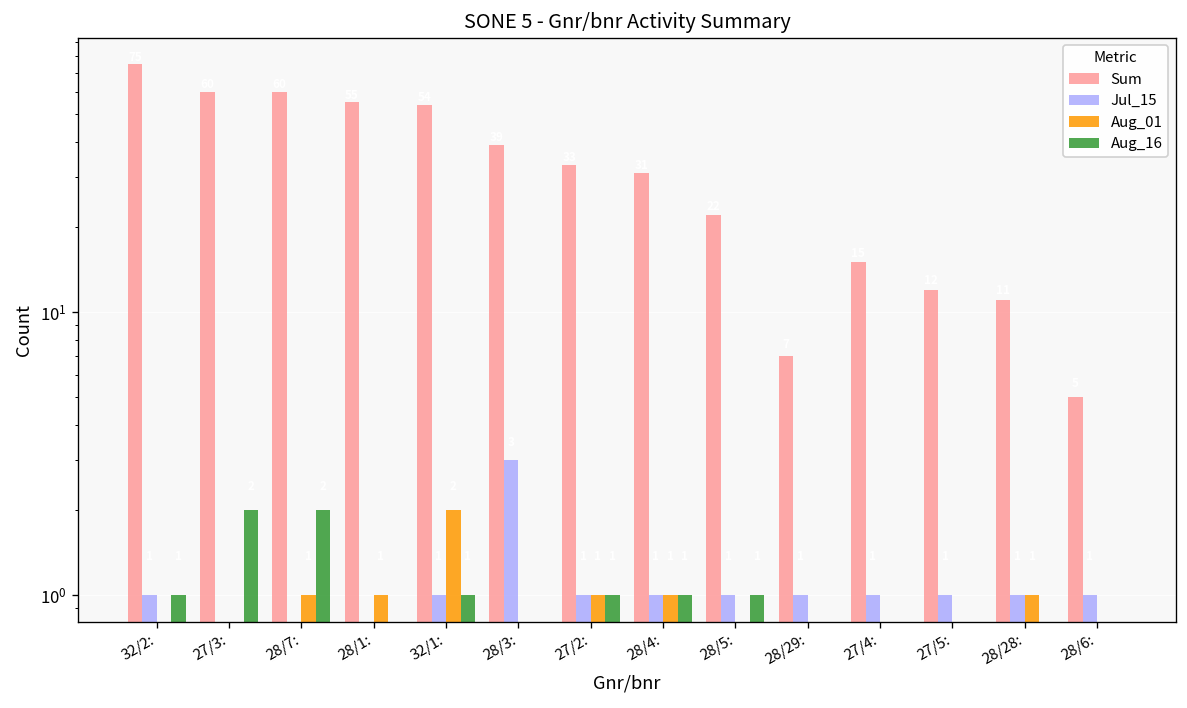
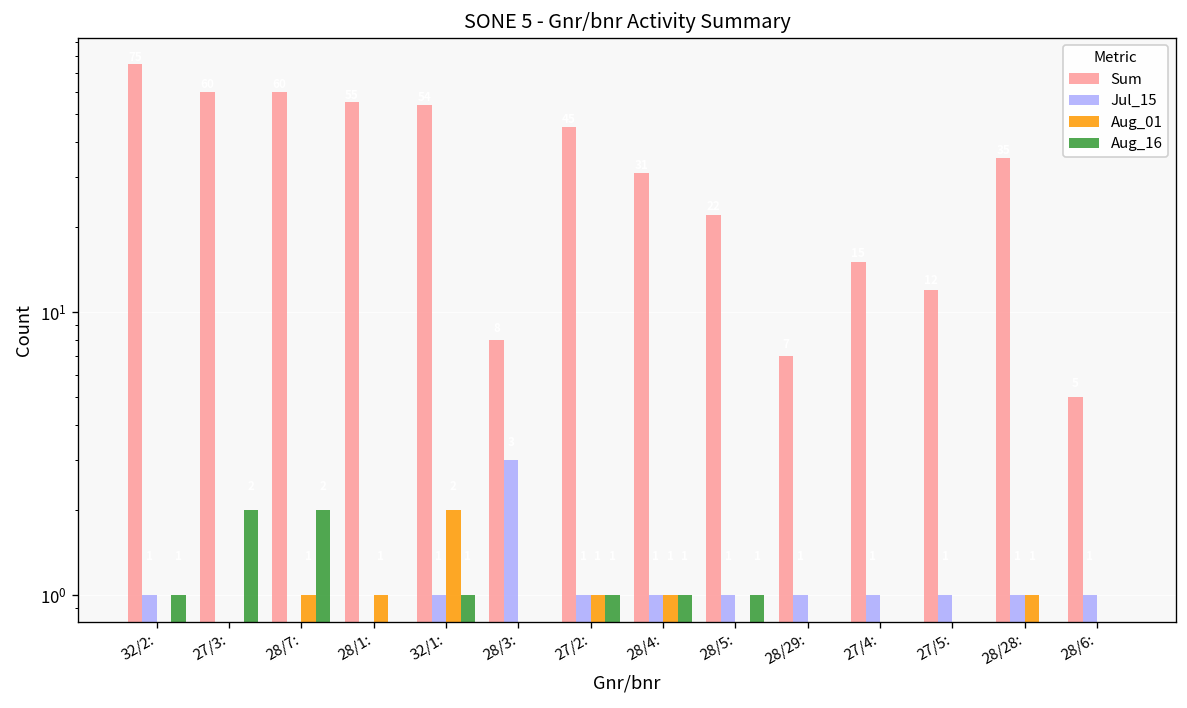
  {
    "Sum": {
      "32/2:": 75,
      "27/3:": 60,
      "28/7:": 60,
      "28/1:": 55,
      "32/1:": 54,
-     "28/3:": 39,
-     "27/2:": 33,
+     "28/3:": 8,
+     "27/2:": 45,
      "28/4:": 31,
      "28/5:": 22,
      "28/29:": 7,
      "27/4:": 15,
      "27/5:": 12,
-     "28/28:": 11,
+     "28/28:": 35,
      "28/6:": 5
    },
    "Jul_15": {
      "32/2:": 1,
      "32/1:": 1,
      "28/3:": 3,
      "27/2:": 1,
      "28/4:": 1,
      "28/5:": 1,
      "28/29:": 1,
      "27/4:": 1,
      "27/5:": 1,
      "28/28:": 1,
      "28/6:": 1
    },
    "Aug_01": {
      "28/7:": 1,
      "28/1:": 1,
      "32/1:": 2,
      "27/2:": 1,
      "28/4:": 1,
      "28/28:": 1
    },
    "Aug_16": {
      "32/2:": 1,
      "27/3:": 2,
      "28/7:": 2,
      "32/1:": 1,
      "27/2:": 1,
      "28/4:": 1,
      "28/5:": 1
    }
  }
